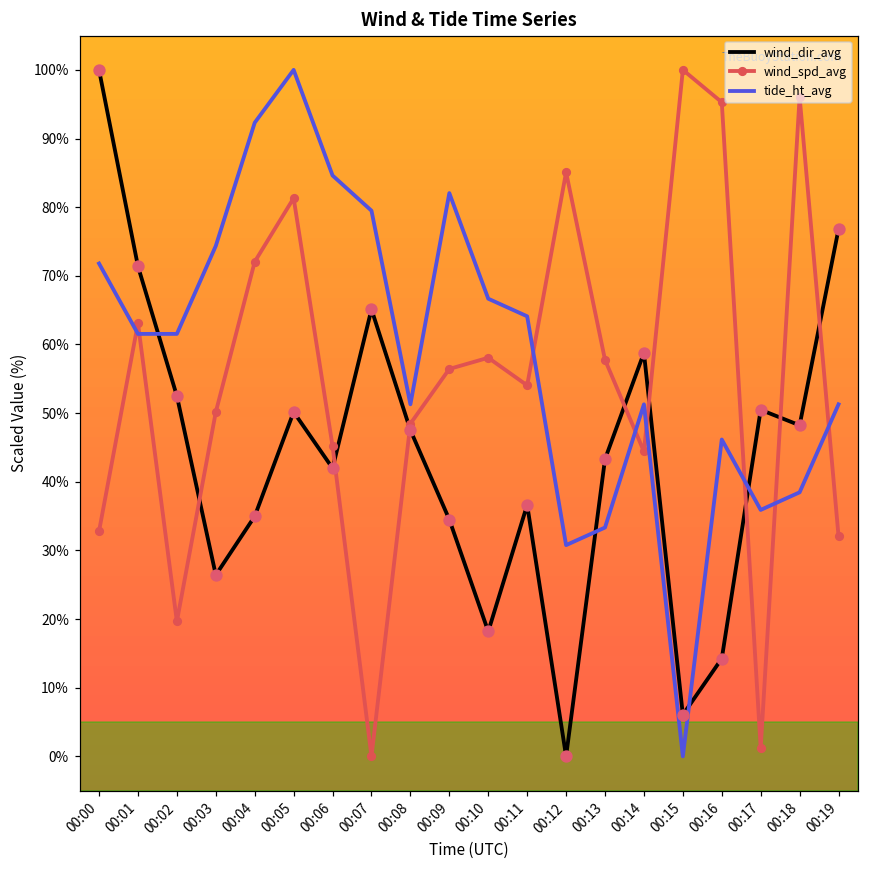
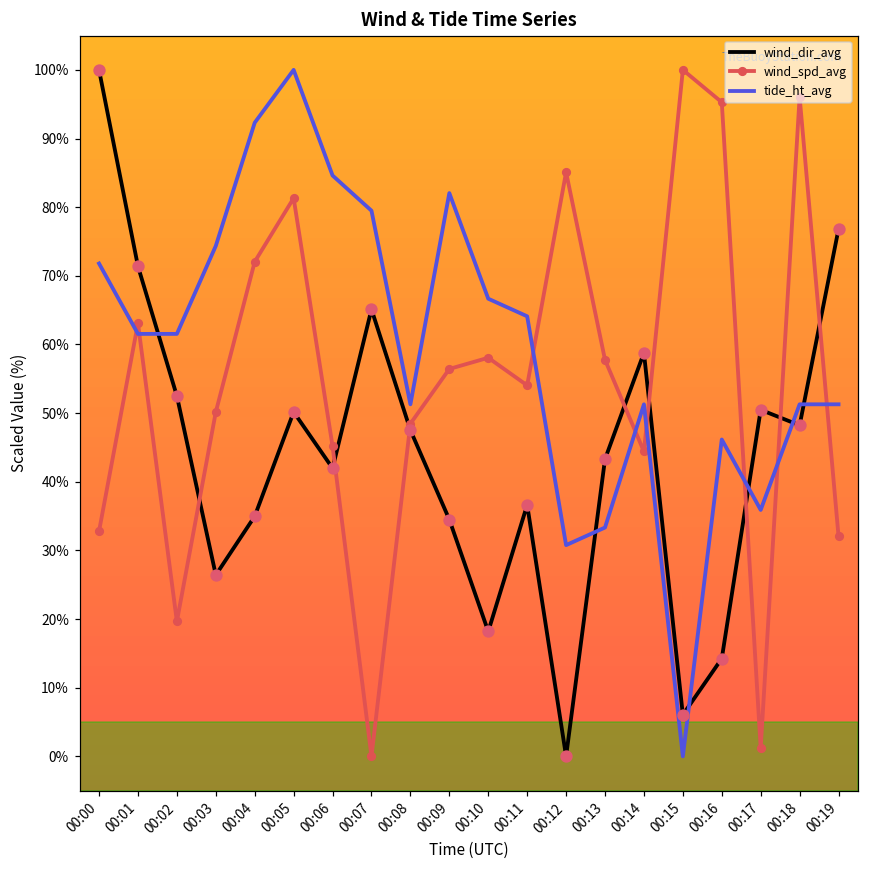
  {
    "wind_dir_avg": {
      "00:00": "100%",
      "00:01": "71%",
      "00:02": "52%",
      "00:03": "26%",
      "00:04": "35%",
      "00:05": "50%",
      "00:06": "42%",
      "00:07": "65%",
      "00:08": "48%",
      "00:09": "34%",
      "00:10": "18%",
      "00:11": "37%",
      "00:12": "0%",
      "00:13": "43%",
      "00:14": "59%",
      "00:15": "6%",
      "00:16": "14%",
      "00:17": "50%",
      "00:18": "48%",
      "00:19": "77%"
    },
    "wind_spd_avg": {
      "00:00": "33%",
      "00:01": "63%",
      "00:02": "20%",
      "00:03": "50%",
      "00:04": "72%",
      "00:05": "81%",
      "00:06": "45%",
      "00:07": "0%",
      "00:08": "48%",
      "00:09": "56%",
      "00:10": "58%",
      "00:11": "54%",
      "00:12": "85%",
      "00:13": "58%",
      "00:14": "44%",
      "00:15": "100%",
      "00:16": "95%",
      "00:17": "1%",
      "00:18": "96%",
      "00:19": "32%"
    },
    "tide_ht_avg": {
      "00:00": "72%",
      "00:01": "62%",
      "00:02": "62%",
      "00:03": "74%",
      "00:04": "92%",
      "00:05": "100%",
      "00:06": "85%",
      "00:07": "79%",
      "00:08": "51%",
      "00:09": "82%",
      "00:10": "67%",
      "00:11": "64%",
      "00:12": "31%",
      "00:13": "33%",
      "00:14": "51%",
      "00:15": "0%",
      "00:16": "46%",
      "00:17": "36%",
-     "00:18": "38%",
+     "00:18": "51%",
      "00:19": "51%"
    }
  }
